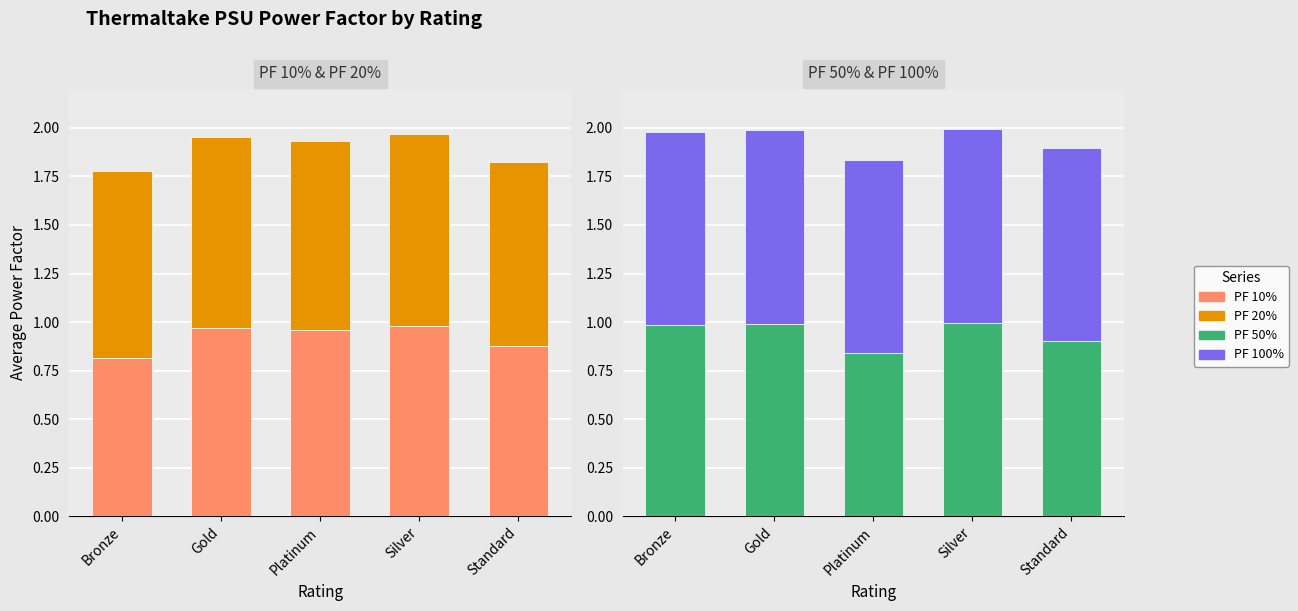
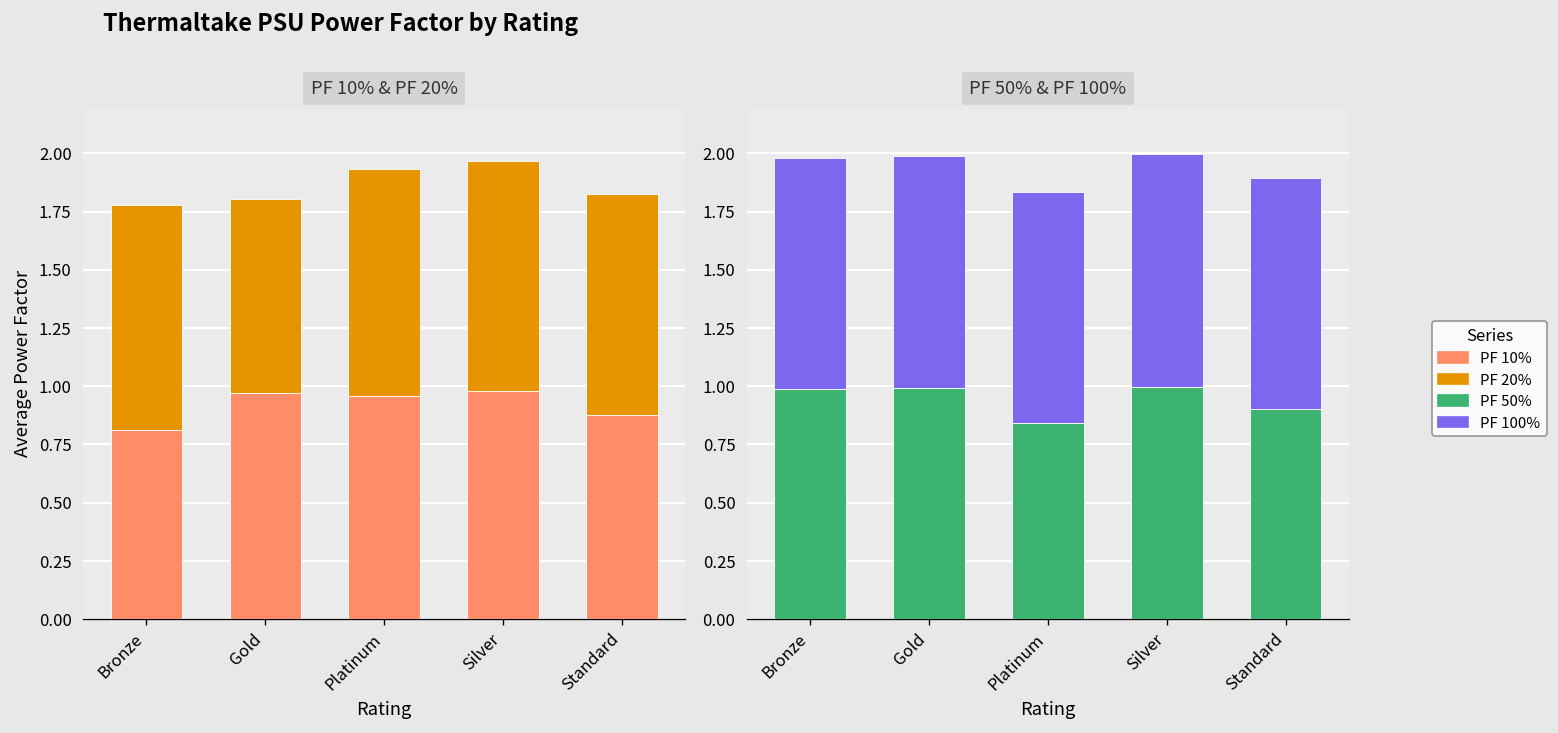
  {
    "PF 10% & PF 20%": {
      "PF 10%": {
        "Bronze": 0.81,
        "Gold": 0.97,
        "Platinum": 0.96,
        "Silver": 0.98,
        "Standard": 0.88
      },
      "PF 20%": {
        "Bronze": 0.96,
-       "Gold": 0.98,
+       "Gold": 0.83,
        "Platinum": 0.97,
        "Silver": 0.99,
        "Standard": 0.95
      }
    },
    "PF 50% & PF 100%": {
      "PF 50%": {
        "Bronze": 0.99,
        "Gold": 0.99,
        "Platinum": 0.84,
        "Silver": 1.00,
        "Standard": 0.90
      },
      "PF 100%": {
        "Bronze": 0.99,
        "Gold": 1.00,
        "Platinum": 1.00,
        "Silver": 1.00,
        "Standard": 0.99
      }
    }
  }
